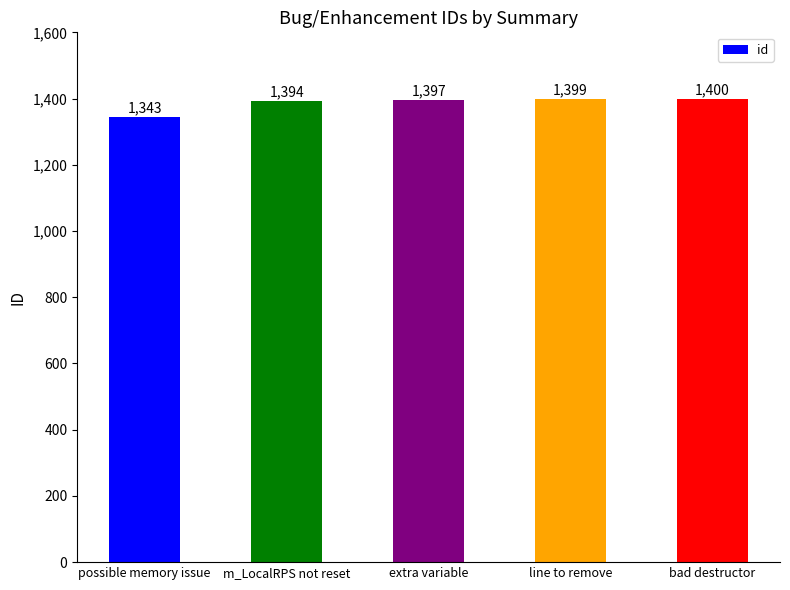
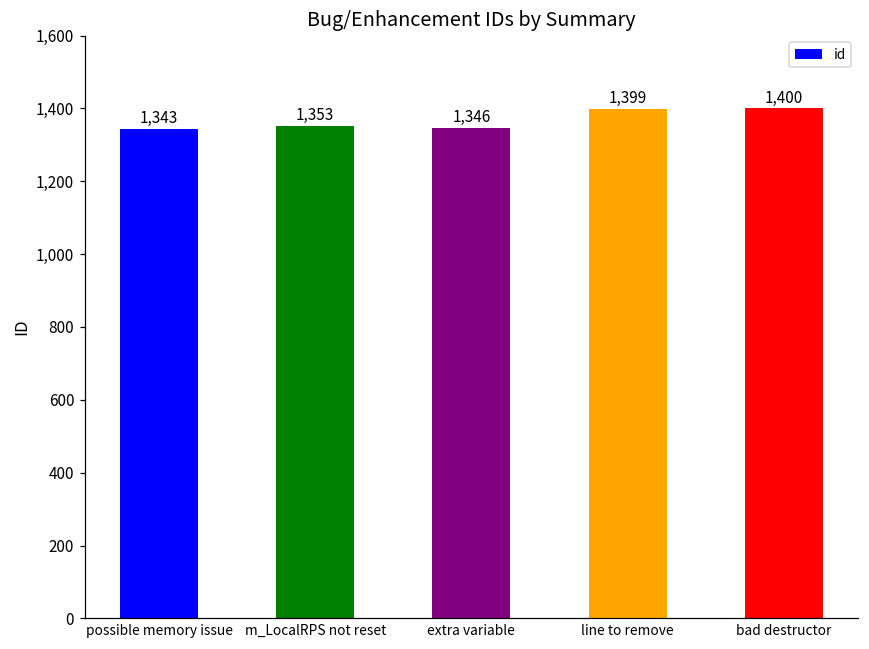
  {
    "possible memory issue": "1,343",
-   "m_LocalRPS not reset": "1,394",
-   "extra variable": "1,397",
+   "m_LocalRPS not reset": "1,353",
+   "extra variable": "1,346",
    "line to remove": "1,399",
    "bad destructor": "1,400"
  }
